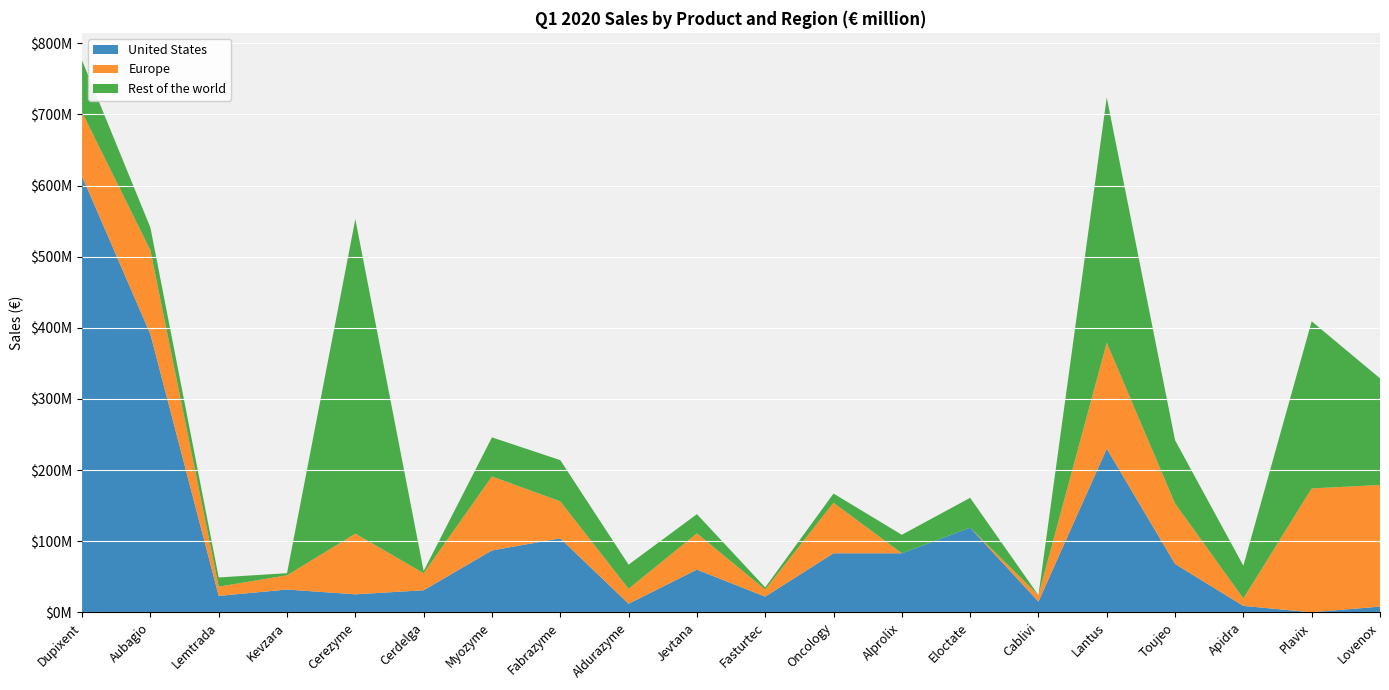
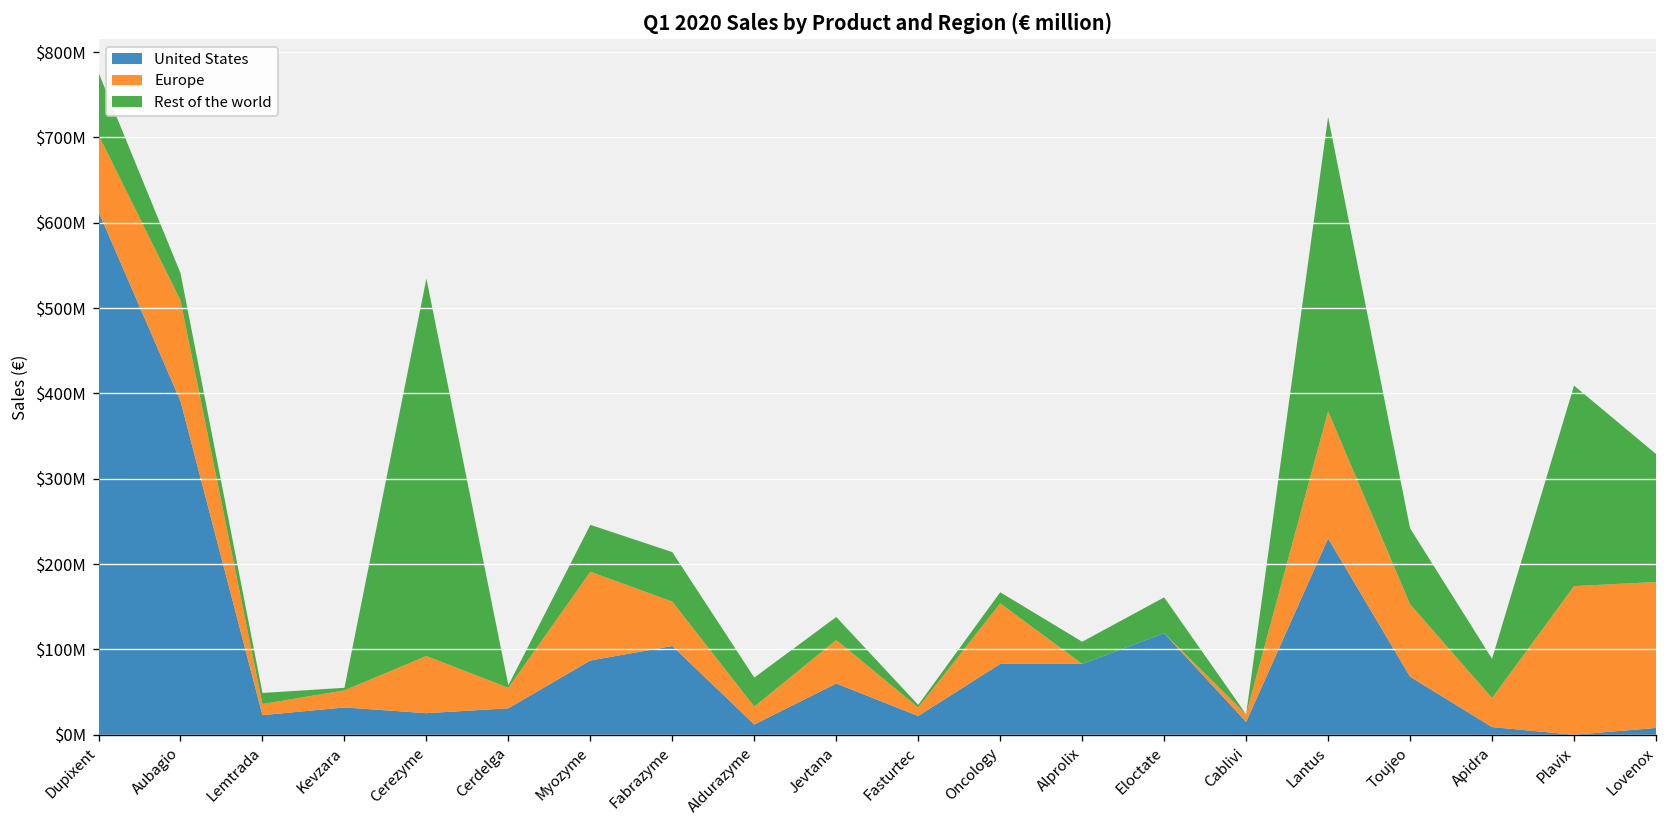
  {
    "United States": {
      "Dupixent": "$610000000",
      "Aubagio": "$390000000",
      "Lemtrada": "$20000000",
      "Kevzara": "$30000000",
      "Cerezyme": "$30000000",
      "Cerdelga": "$30000000",
      "Myozyme": "$90000000",
      "Fabrazyme": "$100000000",
      "Aldurazyme": "$10000000",
      "Jevtana": "$60000000",
      "Fasturtec": "$20000000",
      "Oncology": "$80000000",
      "Cablivi": "$20000000",
      "Lantus": "$230000000",
      "Toujeo": "$70000000",
      "Apidra": "$10000000",
      "Plavix": "$0",
      "Lovenox": "$10000000"
    },
    "Europe": {
      "Dupixent": "$90000000",
      "Aubagio": "$120000000",
      "Lemtrada": "$10000000",
-     "Cerezyme": "$90000000",
+     "Cerezyme": "$70000000",
      "Myozyme": "$100000000",
      "Fabrazyme": "$50000000",
      "Aldurazyme": "$20000000",
      "Jevtana": "$50000000",
      "Oncology": "$70000000",
      "Lantus": "$150000000",
      "Toujeo": "$80000000",
-     "Apidra": "$10000000",
+     "Apidra": "$30000000",
      "Plavix": "$170000000",
      "Lovenox": "$170000000"
    },
    "Rest of the world": {
      "Dupixent": "$70000000",
      "Aubagio": "$30000000",
      "Lemtrada": "$10000000",
      "Cerezyme": "$440000000",
      "Myozyme": "$60000000",
      "Fabrazyme": "$60000000",
      "Aldurazyme": "$30000000",
      "Jevtana": "$30000000",
      "Oncology": "$10000000",
      "Alprolix": "$30000000",
      "Eloctate": "$40000000",
      "Lantus": "$350000000",
      "Toujeo": "$90000000",
      "Apidra": "$50000000",
      "Plavix": "$240000000",
      "Lovenox": "$150000000"
    }
  }
